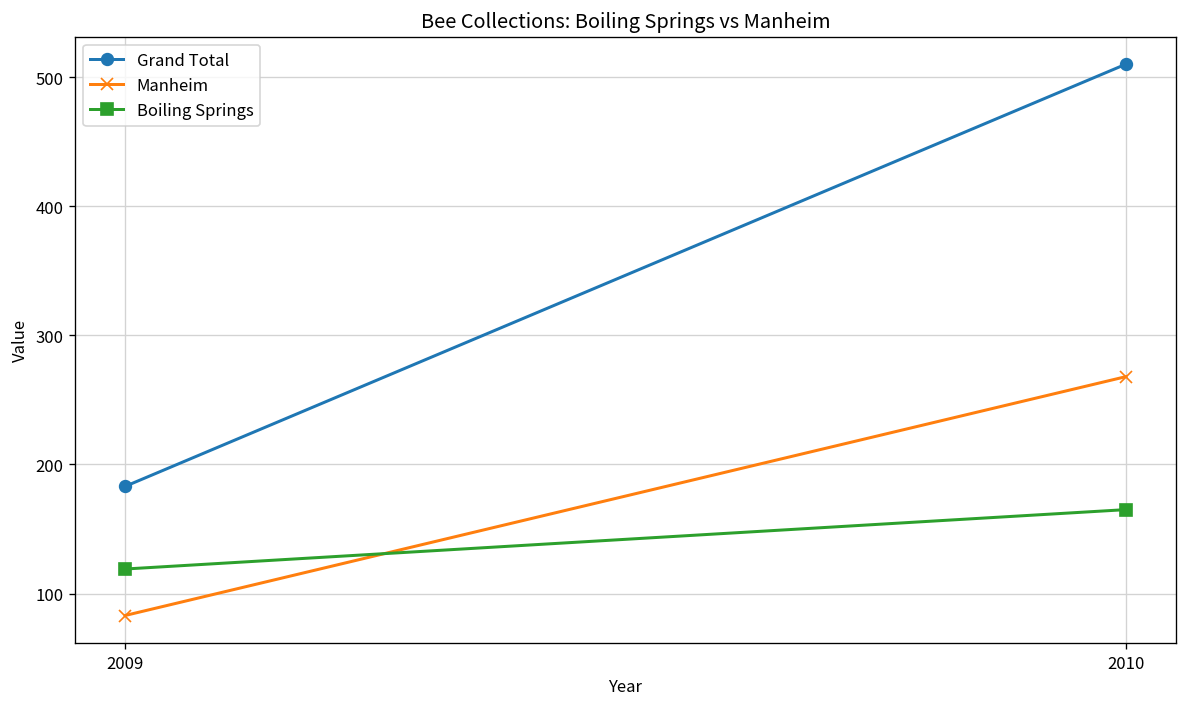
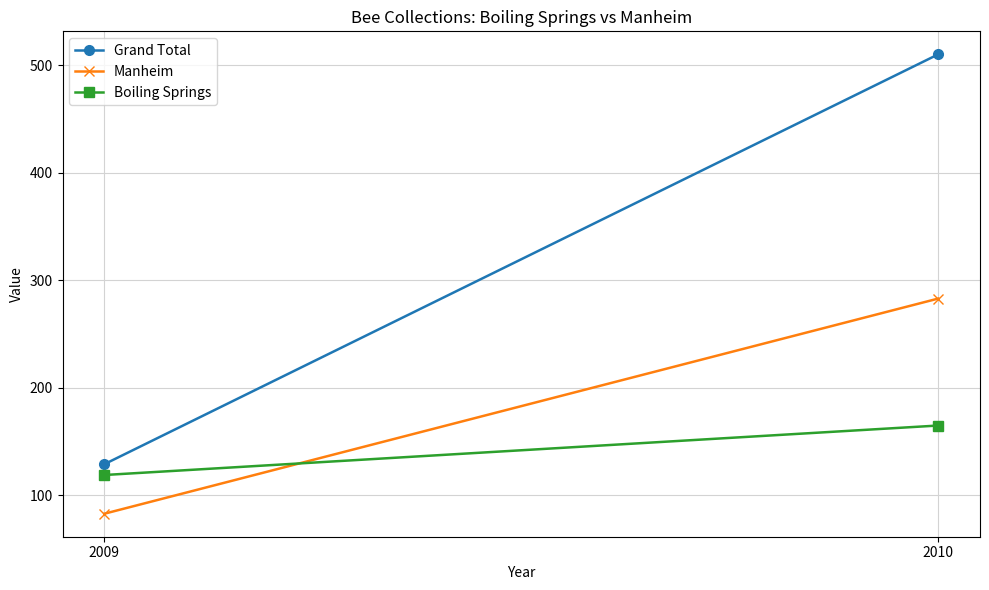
  {
    "Grand Total": {
-     "2009": 183,
+     "2009": 129,
      "2010": 510
    },
    "Manheim": {
      "2009": 83,
-     "2010": 268
+     "2010": 283
    },
    "Boiling Springs": {
      "2009": 119,
      "2010": 165
    }
  }
